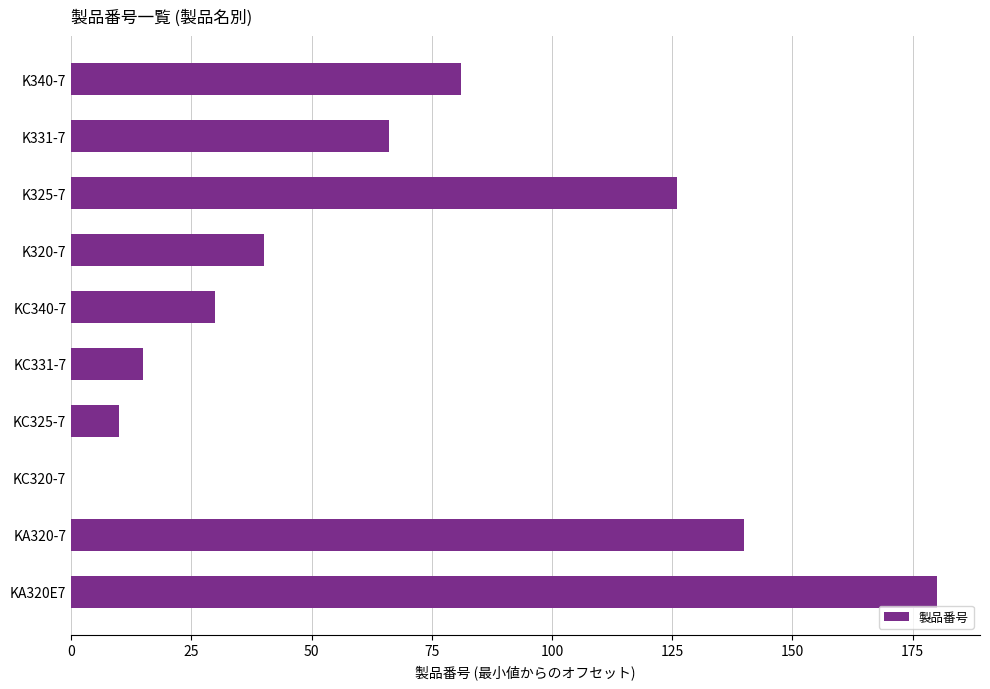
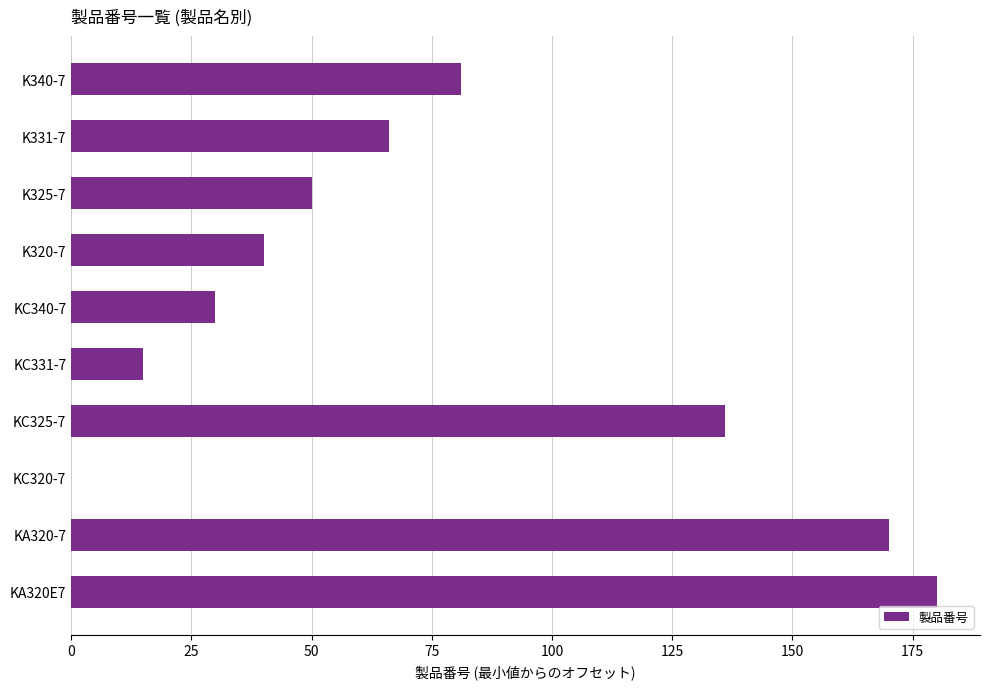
  {
    "K340-7": 81,
    "K331-7": 66,
-   "K325-7": 126,
+   "K325-7": 50,
    "K320-7": 40,
    "KC340-7": 30,
    "KC331-7": 15,
-   "KC325-7": 10,
+   "KC325-7": 136,
    "KC320-7": 0,
-   "KA320-7": 140,
+   "KA320-7": 170,
    "KA320E7": 180
  }
